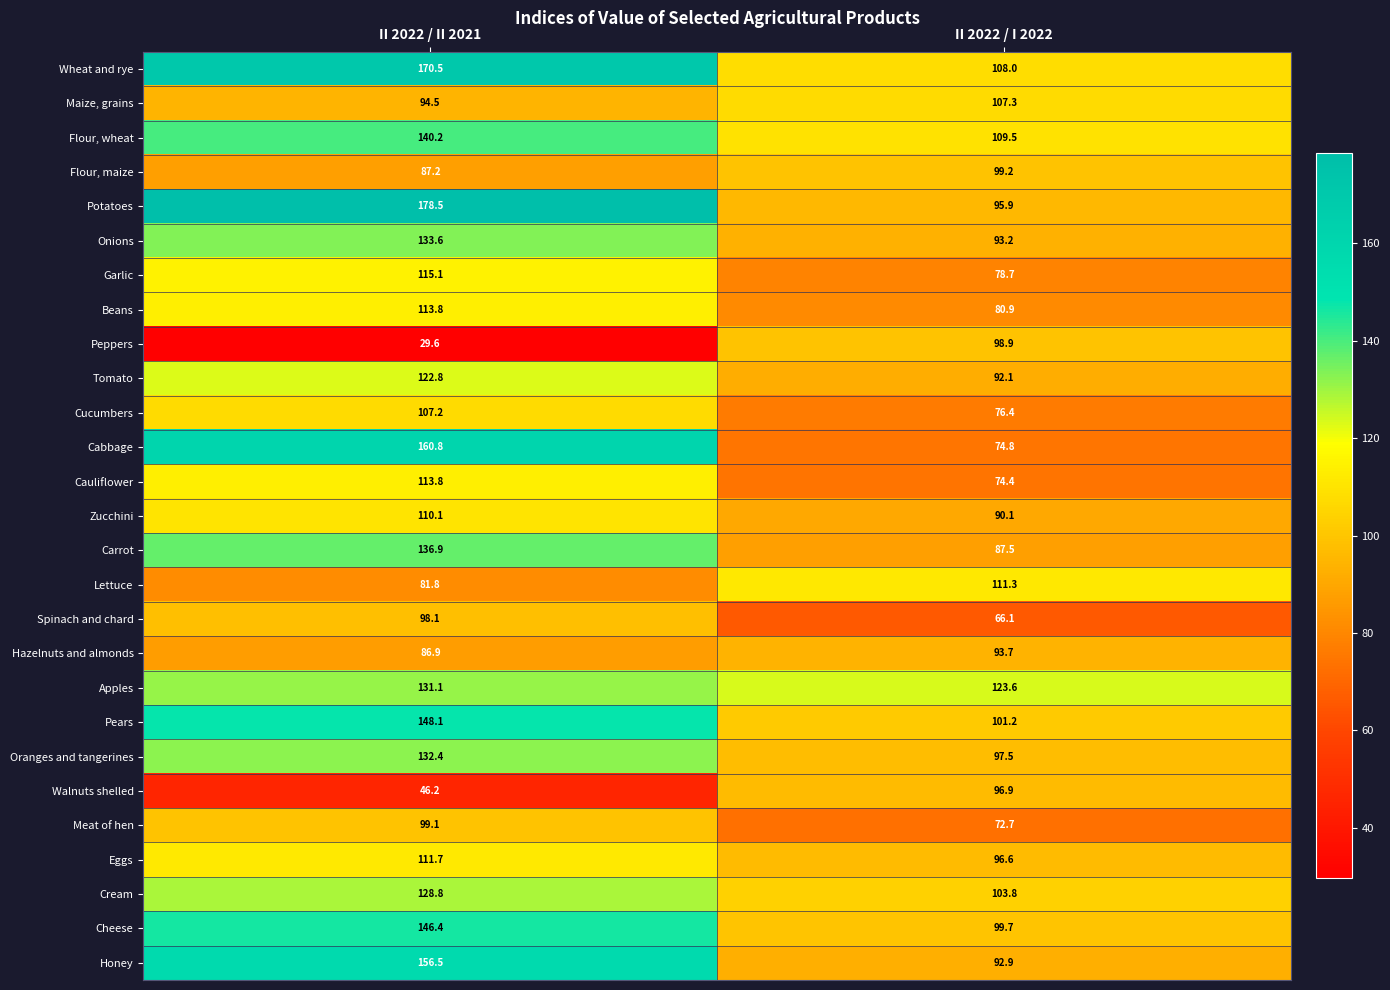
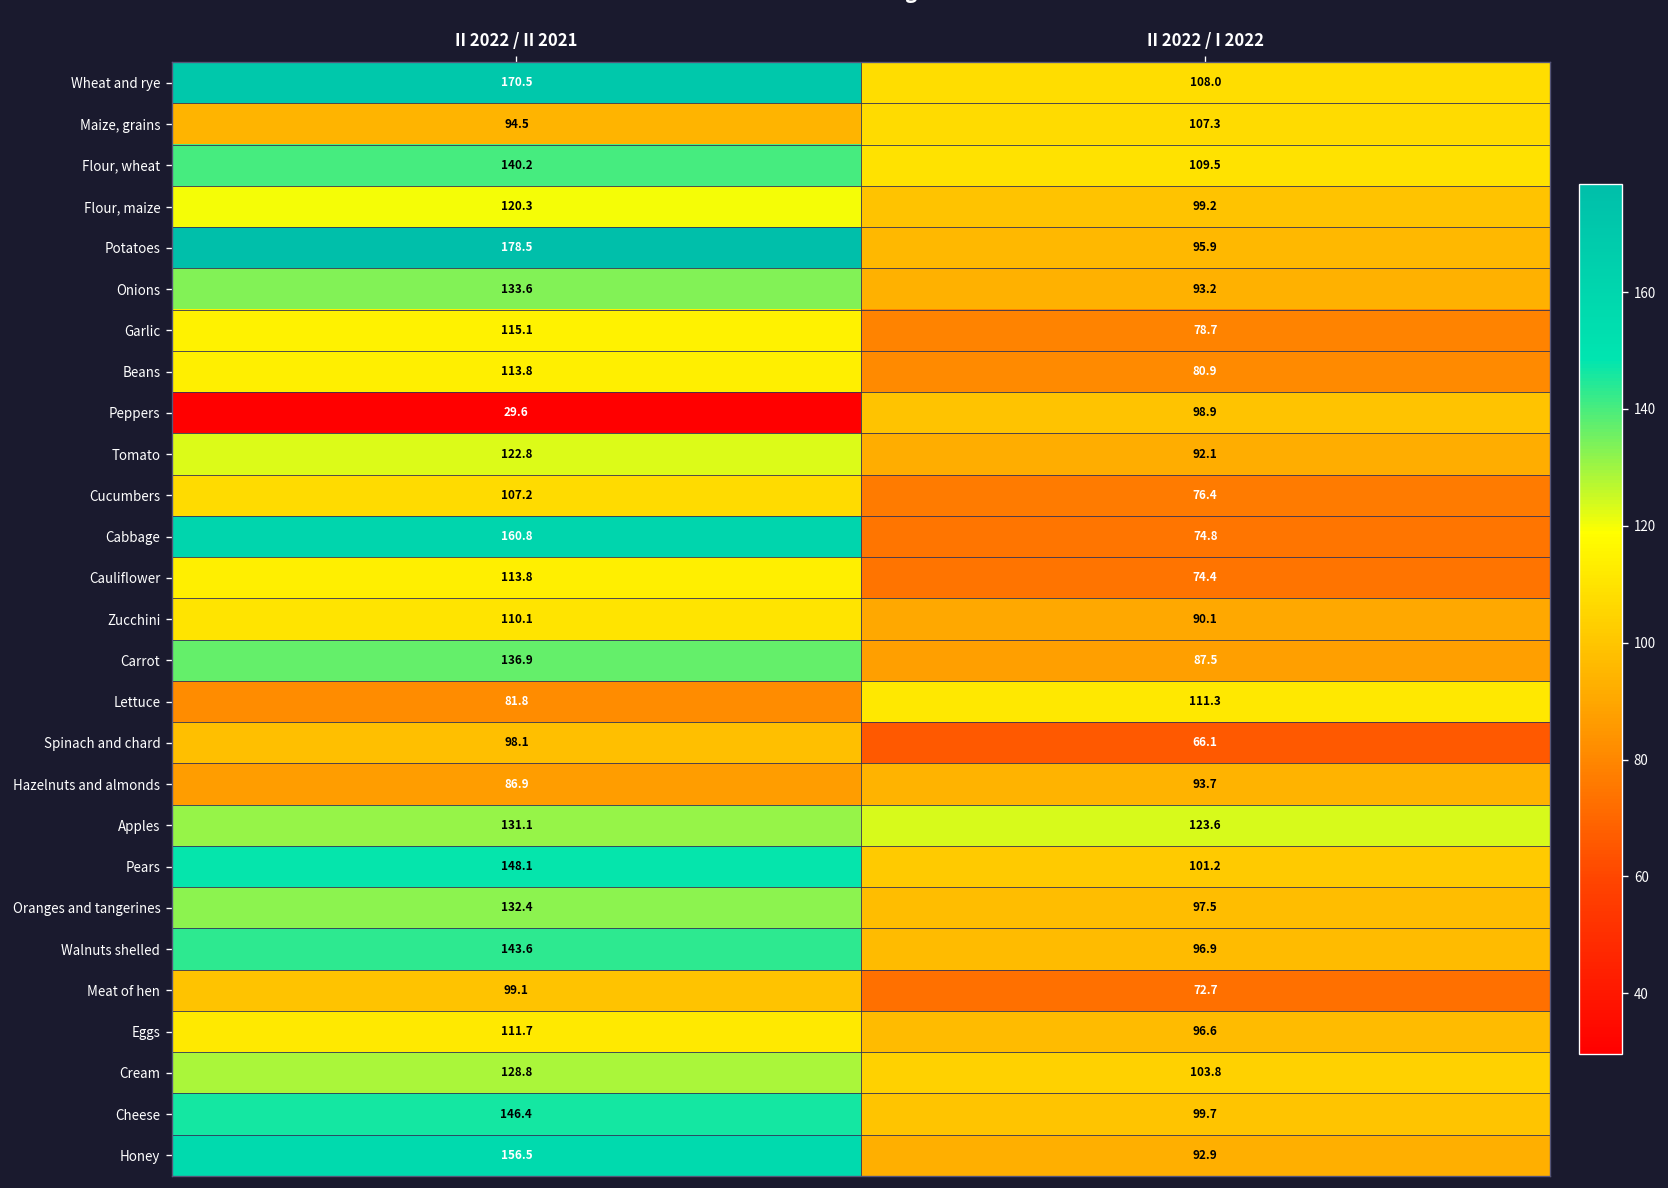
  {
    "Wheat and rye": {
      "II 2022 / II 2021": 170.5,
      "II 2022 / I 2022": 108.0
    },
    "Maize, grains": {
      "II 2022 / II 2021": 94.5,
      "II 2022 / I 2022": 107.3
    },
    "Flour, wheat": {
      "II 2022 / II 2021": 140.2,
      "II 2022 / I 2022": 109.5
    },
    "Flour, maize": {
-     "II 2022 / II 2021": 87.2,
+     "II 2022 / II 2021": 120.3,
      "II 2022 / I 2022": 99.2
    },
    "Potatoes": {
      "II 2022 / II 2021": 178.5,
      "II 2022 / I 2022": 95.9
    },
    "Onions": {
      "II 2022 / II 2021": 133.6,
      "II 2022 / I 2022": 93.2
    },
    "Garlic": {
      "II 2022 / II 2021": 115.1,
      "II 2022 / I 2022": 78.7
    },
    "Beans": {
      "II 2022 / II 2021": 113.8,
      "II 2022 / I 2022": 80.9
    },
    "Peppers": {
      "II 2022 / II 2021": 29.6,
      "II 2022 / I 2022": 98.9
    },
    "Tomato": {
      "II 2022 / II 2021": 122.8,
      "II 2022 / I 2022": 92.1
    },
    "Cucumbers": {
      "II 2022 / II 2021": 107.2,
      "II 2022 / I 2022": 76.4
    },
    "Cabbage": {
      "II 2022 / II 2021": 160.8,
      "II 2022 / I 2022": 74.8
    },
    "Cauliflower": {
      "II 2022 / II 2021": 113.8,
      "II 2022 / I 2022": 74.4
    },
    "Zucchini": {
      "II 2022 / II 2021": 110.1,
      "II 2022 / I 2022": 90.1
    },
    "Carrot": {
      "II 2022 / II 2021": 136.9,
      "II 2022 / I 2022": 87.5
    },
    "Lettuce": {
      "II 2022 / II 2021": 81.8,
      "II 2022 / I 2022": 111.3
    },
    "Spinach and chard": {
      "II 2022 / II 2021": 98.1,
      "II 2022 / I 2022": 66.1
    },
    "Hazelnuts and almonds": {
      "II 2022 / II 2021": 86.9,
      "II 2022 / I 2022": 93.7
    },
    "Apples": {
      "II 2022 / II 2021": 131.1,
      "II 2022 / I 2022": 123.6
    },
    "Pears": {
      "II 2022 / II 2021": 148.1,
      "II 2022 / I 2022": 101.2
    },
    "Oranges and tangerines": {
      "II 2022 / II 2021": 132.4,
      "II 2022 / I 2022": 97.5
    },
    "Walnuts shelled": {
-     "II 2022 / II 2021": 46.2,
+     "II 2022 / II 2021": 143.6,
      "II 2022 / I 2022": 96.9
    },
    "Meat of hen": {
      "II 2022 / II 2021": 99.1,
      "II 2022 / I 2022": 72.7
    },
    "Eggs": {
      "II 2022 / II 2021": 111.7,
      "II 2022 / I 2022": 96.6
    },
    "Cream": {
      "II 2022 / II 2021": 128.8,
      "II 2022 / I 2022": 103.8
    },
    "Cheese": {
      "II 2022 / II 2021": 146.4,
      "II 2022 / I 2022": 99.7
    },
    "Honey": {
      "II 2022 / II 2021": 156.5,
      "II 2022 / I 2022": 92.9
    }
  }
